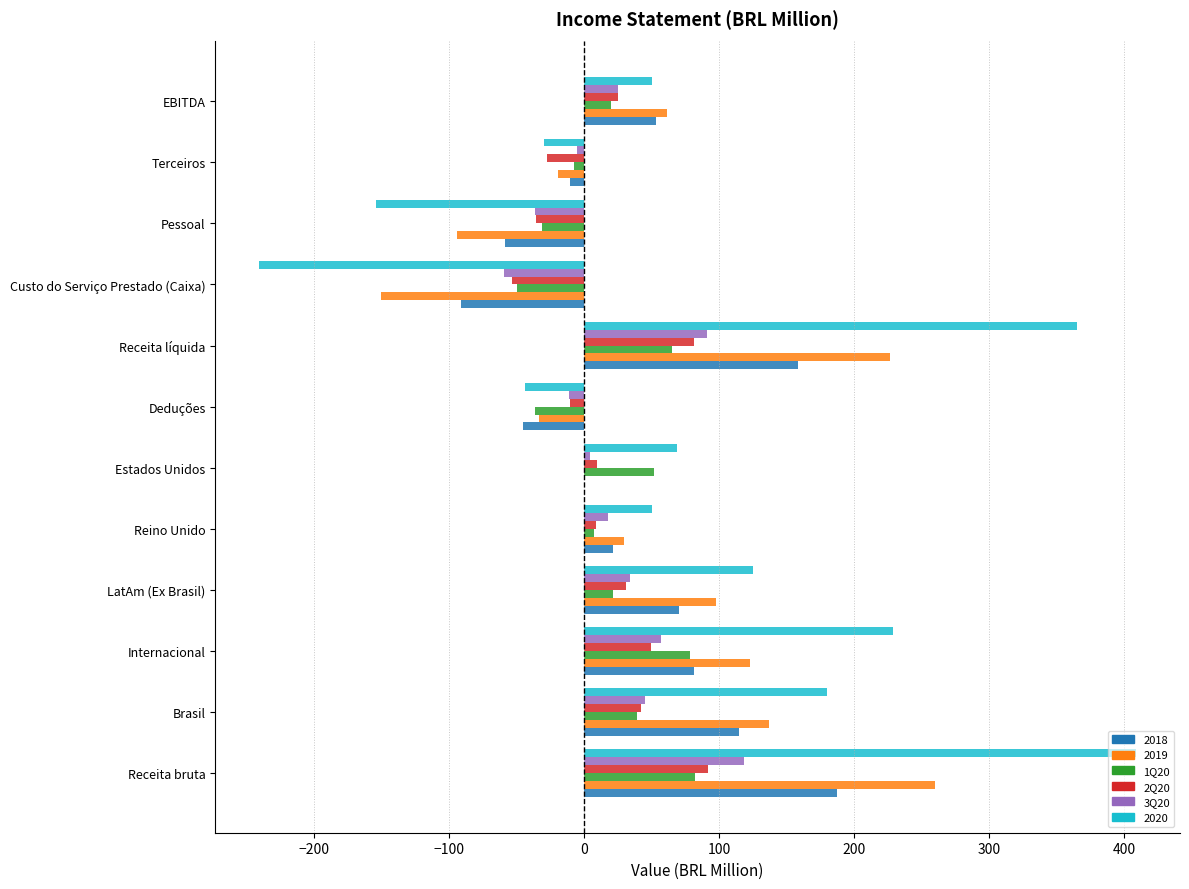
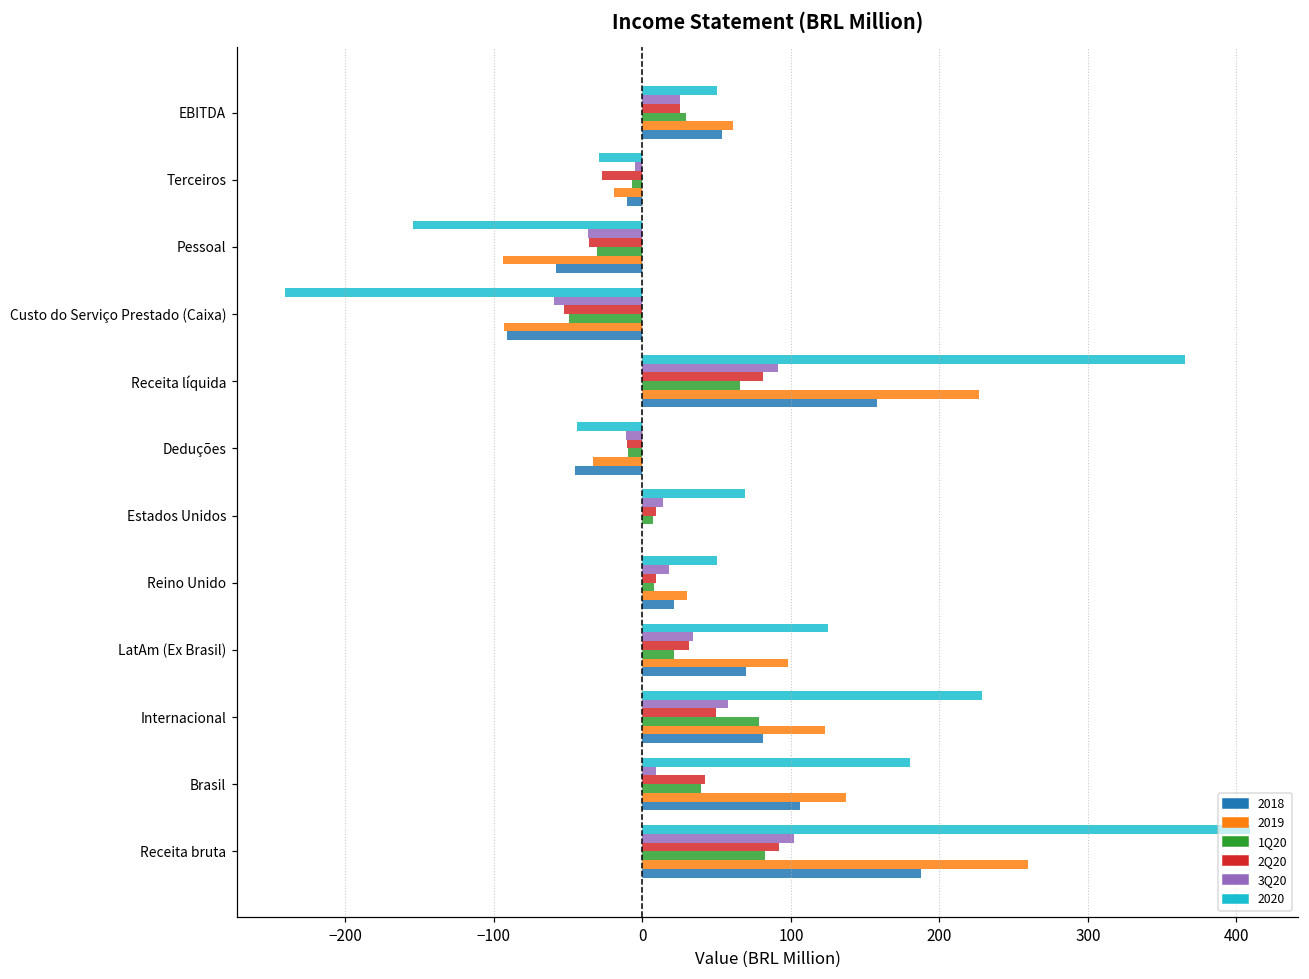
  {
    "2018": {
      "EBITDA": 53,
      "Terceiros": -10,
      "Pessoal": -58,
      "Custo do Serviço Prestado (Caixa)": -91,
      "Receita líquida": 158,
      "Deduções": -46,
      "Estados Unidos": 0,
      "Reino Unido": 22,
      "LatAm (Ex Brasil)": 70,
      "Internacional": 81,
-     "Brasil": 115,
+     "Brasil": 106,
      "Receita bruta": 187
    },
    "2019": {
      "EBITDA": 61,
      "Terceiros": -19,
      "Pessoal": -94,
-     "Custo do Serviço Prestado (Caixa)": -150,
+     "Custo do Serviço Prestado (Caixa)": -93,
      "Receita líquida": 227,
      "Deduções": -33,
      "Estados Unidos": 0,
      "Reino Unido": 30,
      "LatAm (Ex Brasil)": 98,
      "Internacional": 123,
      "Brasil": 137,
      "Receita bruta": 260
    },
    "1Q20": {
-     "EBITDA": 20,
+     "EBITDA": 29,
      "Terceiros": -7,
      "Pessoal": -31,
      "Custo do Serviço Prestado (Caixa)": -49,
      "Receita líquida": 65,
-     "Deduções": -36,
-     "Estados Unidos": 52,
+     "Deduções": -9,
+     "Estados Unidos": 7,
      "Reino Unido": 8,
      "LatAm (Ex Brasil)": 21,
      "Internacional": 79,
      "Brasil": 39,
      "Receita bruta": 82
    },
    "2Q20": {
      "EBITDA": 25,
      "Terceiros": -27,
      "Pessoal": -36,
      "Custo do Serviço Prestado (Caixa)": -53,
      "Receita líquida": 81,
      "Deduções": -11,
      "Estados Unidos": 9,
      "Reino Unido": 9,
      "LatAm (Ex Brasil)": 31,
      "Internacional": 50,
      "Brasil": 42,
      "Receita bruta": 92
    },
    "3Q20": {
      "EBITDA": 25,
      "Terceiros": -5,
      "Pessoal": -36,
      "Custo do Serviço Prestado (Caixa)": -59,
      "Receita líquida": 91,
      "Deduções": -11,
-     "Estados Unidos": 5,
+     "Estados Unidos": 14,
      "Reino Unido": 18,
      "LatAm (Ex Brasil)": 34,
      "Internacional": 57,
-     "Brasil": 45,
-     "Receita bruta": 118
+     "Brasil": 9,
+     "Receita bruta": 102
    },
    "2020": {
      "EBITDA": 50,
      "Terceiros": -29,
      "Pessoal": -154,
      "Custo do Serviço Prestado (Caixa)": -241,
      "Receita líquida": 365,
      "Deduções": -44,
      "Estados Unidos": 69,
      "Reino Unido": 50,
      "LatAm (Ex Brasil)": 125,
      "Internacional": 229,
      "Brasil": 180
    }
  }
